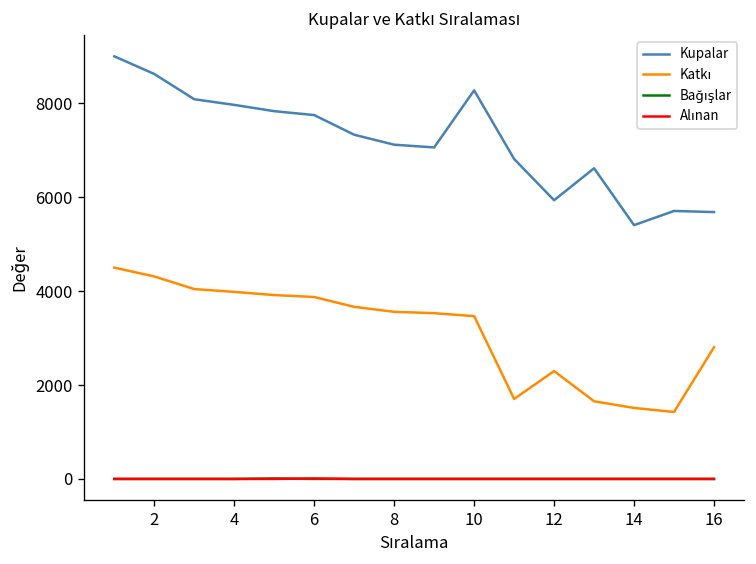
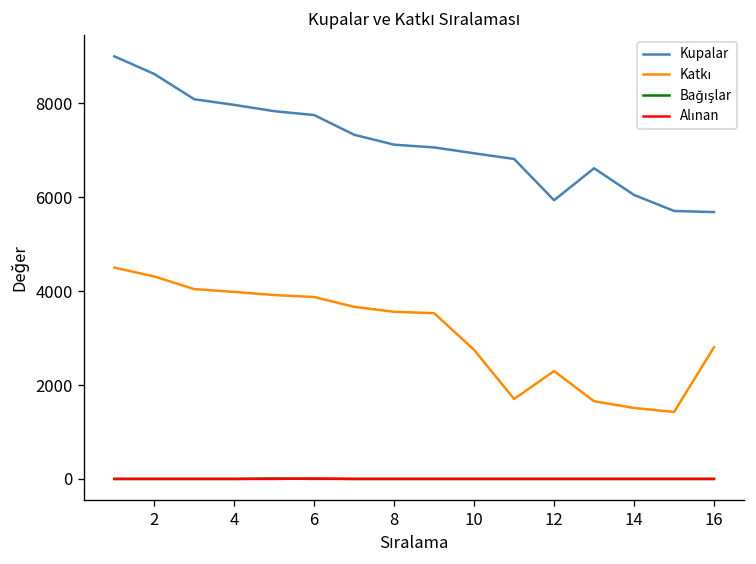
  {
    "Kupalar": {
      "2": 8600,
      "4": 8000,
      "6": 7700,
      "8": 7100,
-     "10": 8300,
+     "10": 6900,
      "12": 5900,
-     "14": 5400,
+     "14": 6000,
      "16": 5700
    },
    "Katkı": {
      "2": 4300,
      "4": 4000,
      "6": 3900,
      "8": 3600,
-     "10": 3500,
+     "10": 2700,
      "12": 2300,
      "14": 1500,
      "16": 2800
    },
    "Alınan": {
      "2": 0,
      "4": 0,
      "6": 0,
      "8": 0,
      "10": 0,
      "12": 0,
      "14": 0,
      "16": 0
    }
  }
